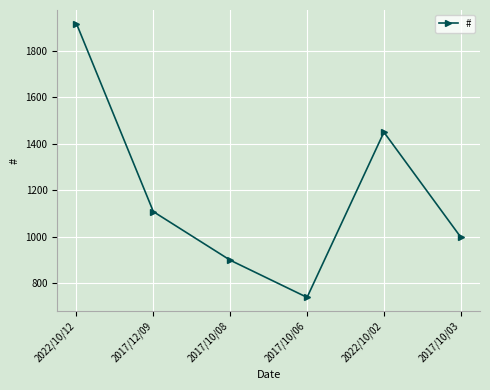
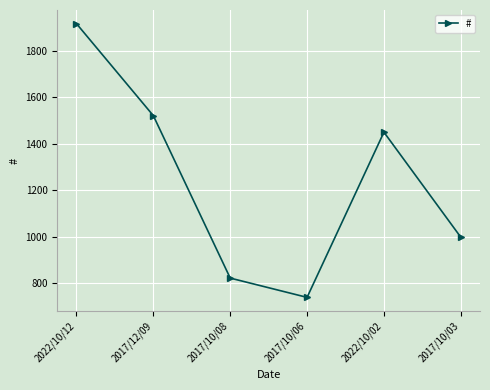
  {
    "2022/10/12": 1920,
-   "2017/12/09": 1110,
-   "2017/10/08": 900,
+   "2017/12/09": 1520,
+   "2017/10/08": 820,
    "2017/10/06": 740,
    "2022/10/02": 1450,
    "2017/10/03": 1000
  }
